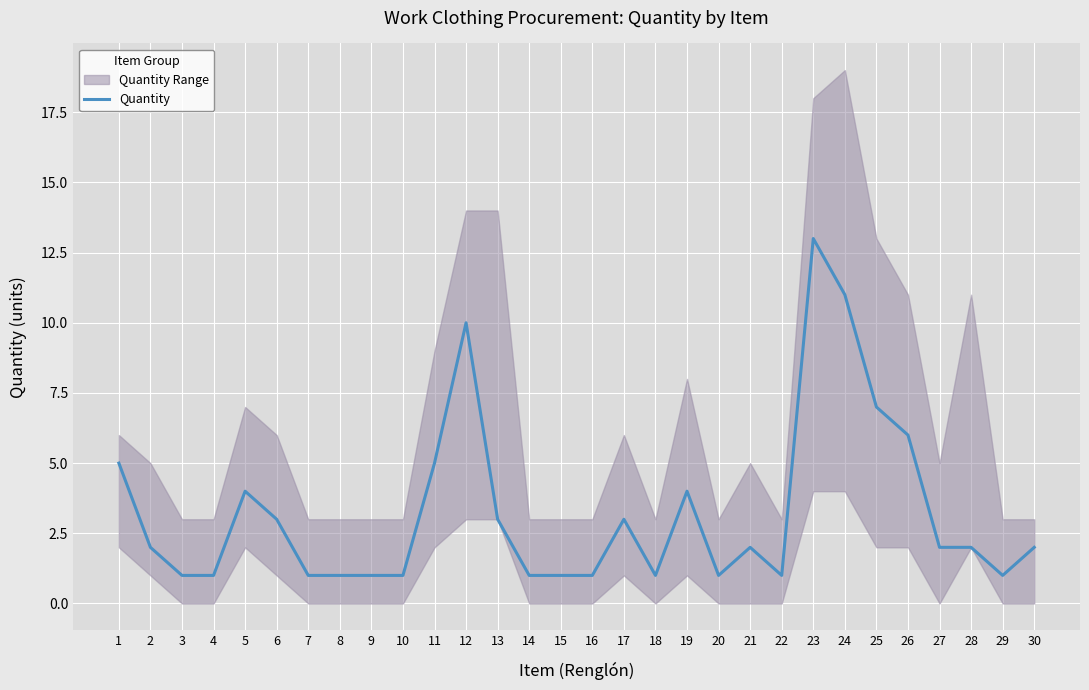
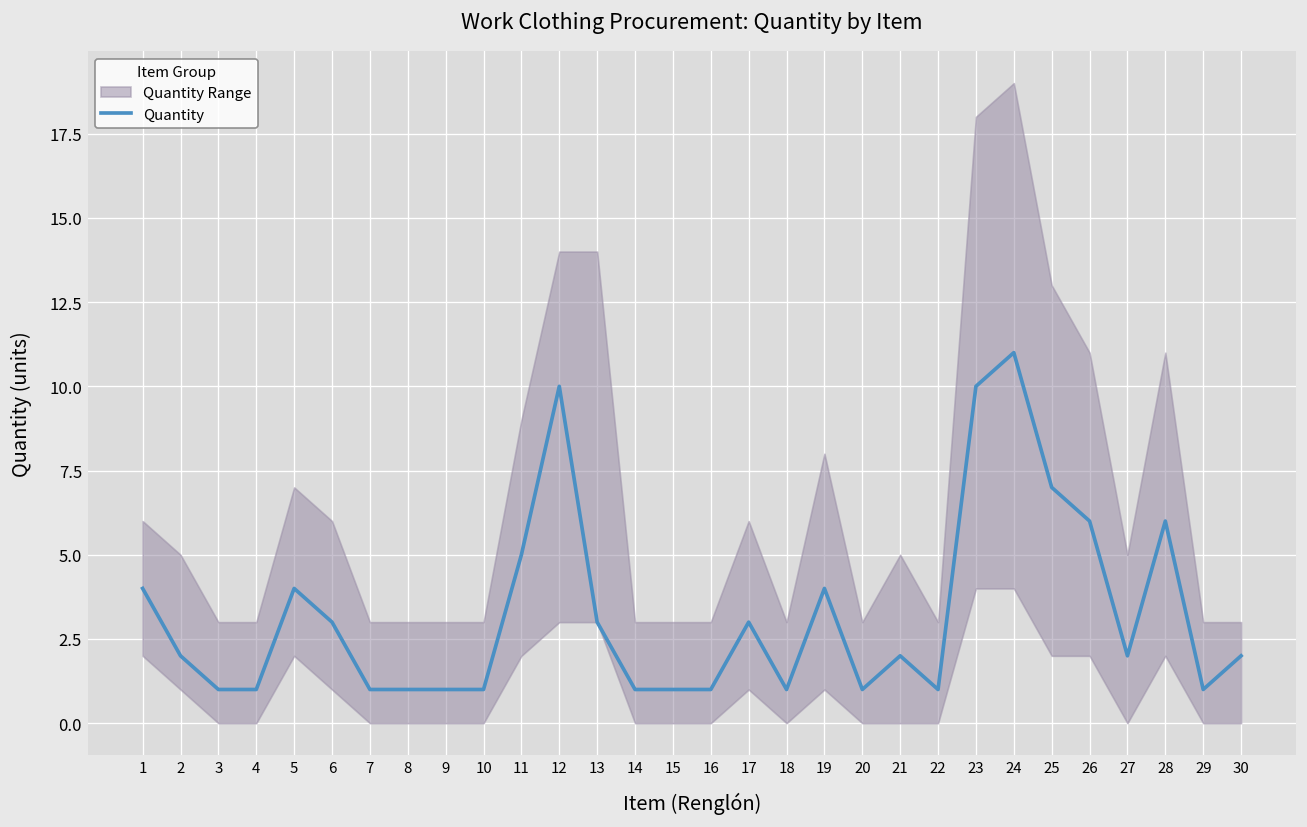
  {
    "Quantity": {
-     "1": 5,
+     "1": 4,
      "2": 2,
      "3": 1,
      "4": 1,
      "5": 4,
      "6": 3,
      "7": 1,
      "8": 1,
      "9": 1,
      "10": 1,
      "11": 5,
      "12": 10,
      "13": 3,
      "14": 1,
      "15": 1,
      "16": 1,
      "17": 3,
      "18": 1,
      "19": 4,
      "20": 1,
      "21": 2,
      "22": 1,
-     "23": 13,
+     "23": 10,
      "24": 11,
      "25": 7,
      "26": 6,
      "27": 2,
-     "28": 2,
+     "28": 6,
      "29": 1,
      "30": 2
    }
  }
